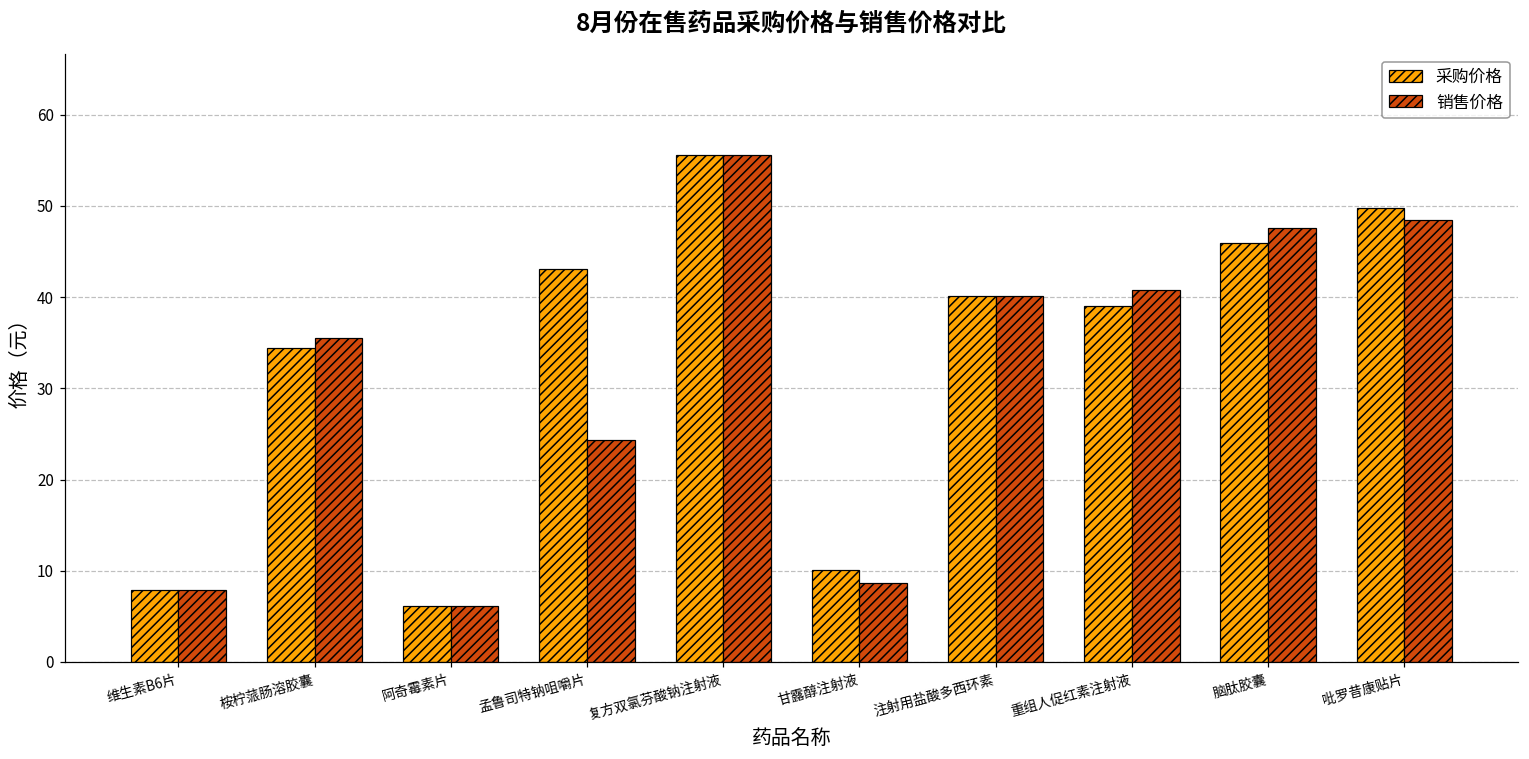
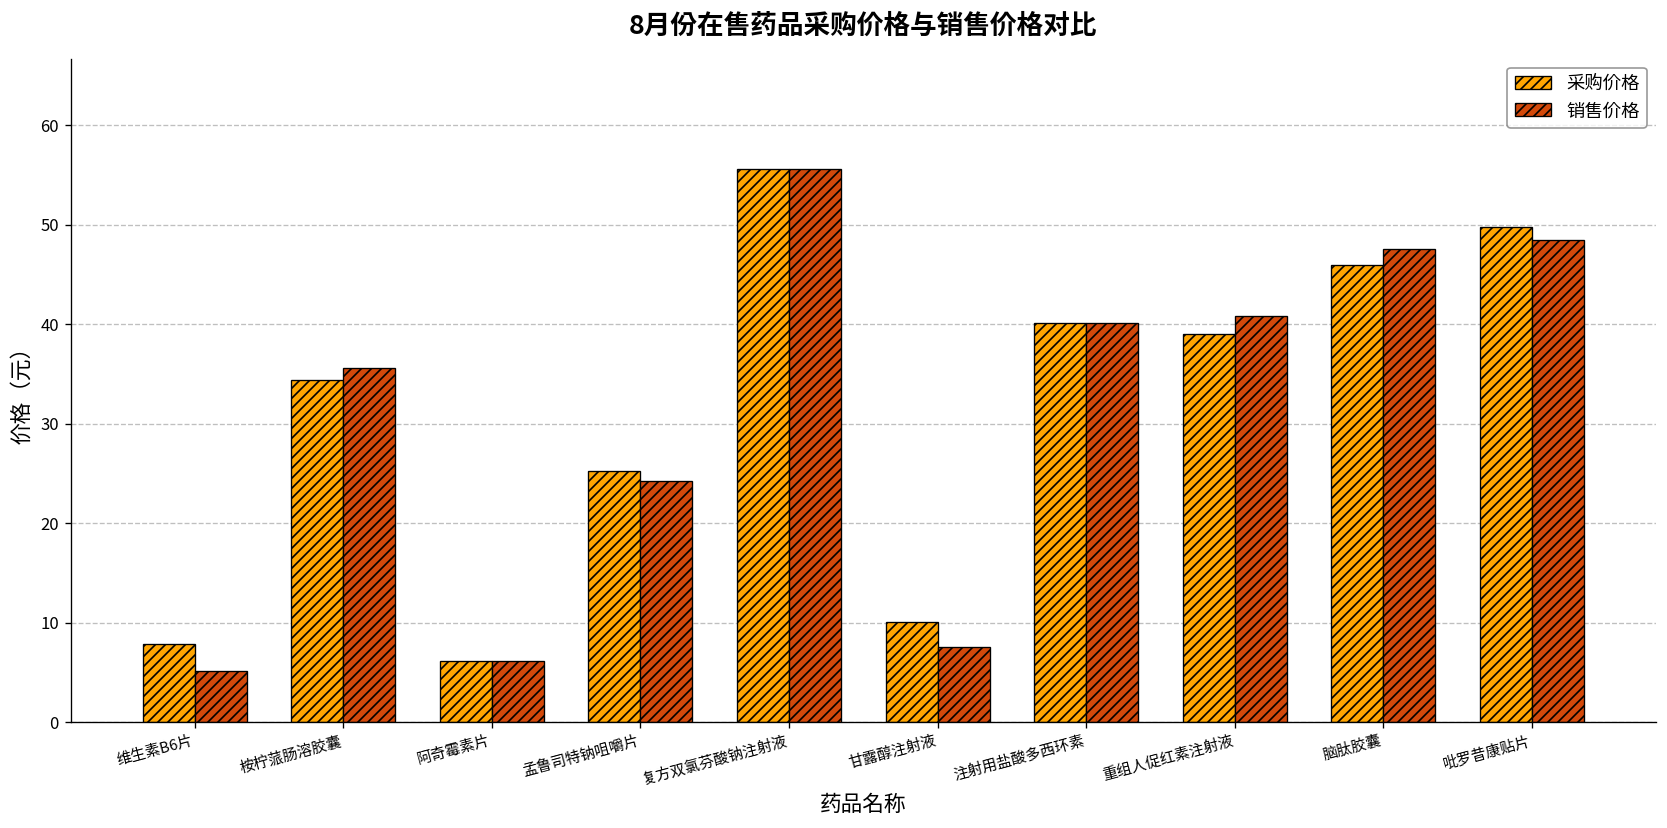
  {
    "采购价格": {
      "维生素B6片": 8,
      "桉柠蒎肠溶胶囊": 34,
      "阿奇霉素片": 6,
-     "孟鲁司特钠咀嚼片": 43,
+     "孟鲁司特钠咀嚼片": 25,
      "复方双氯芬酸钠注射液": 56,
      "甘露醇注射液": 10,
      "注射用盐酸多西环素": 40,
      "重组人促红素注射液": 39,
      "脑肽胶囊": 46,
      "吡罗昔康贴片": 50
    },
    "销售价格": {
-     "维生素B6片": 8,
+     "维生素B6片": 5,
      "桉柠蒎肠溶胶囊": 36,
      "阿奇霉素片": 6,
      "孟鲁司特钠咀嚼片": 24,
      "复方双氯芬酸钠注射液": 56,
-     "甘露醇注射液": 9,
+     "甘露醇注射液": 8,
      "注射用盐酸多西环素": 40,
      "重组人促红素注射液": 41,
      "脑肽胶囊": 48,
      "吡罗昔康贴片": 48
    }
  }
